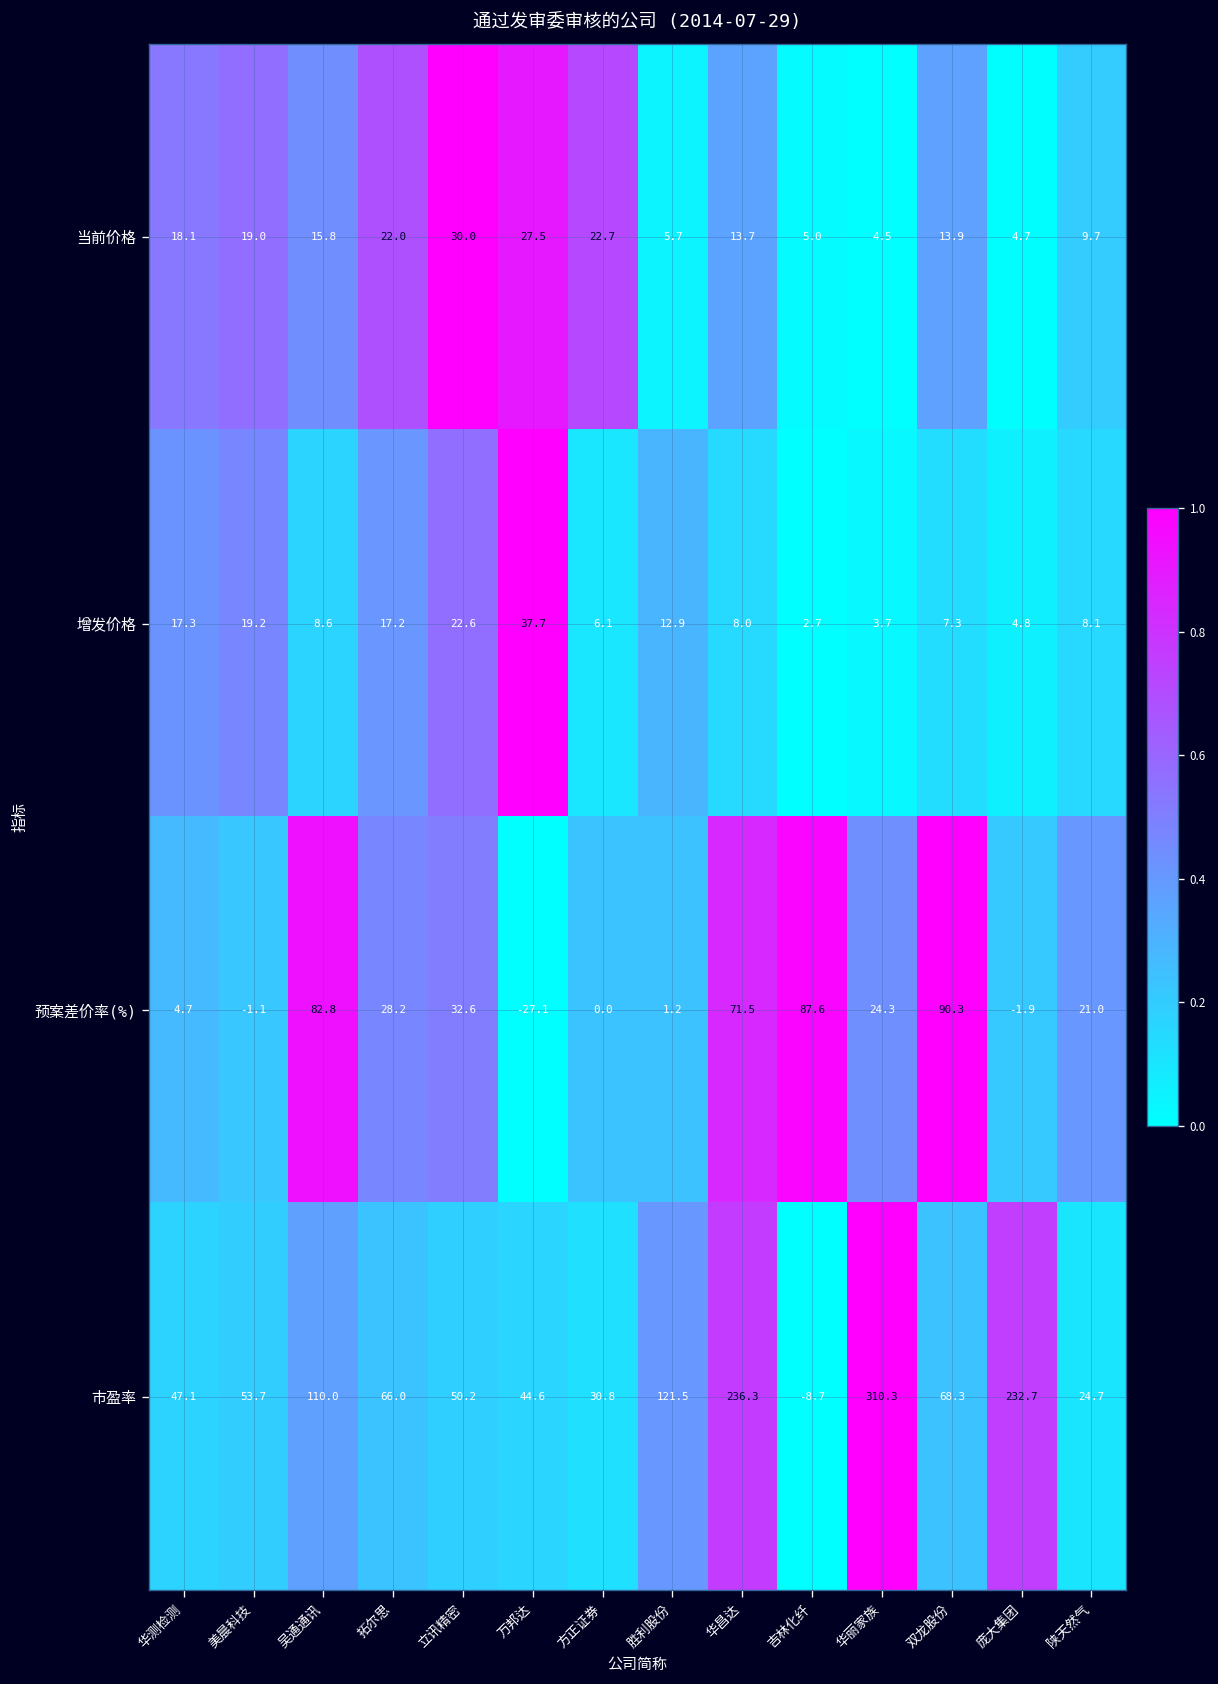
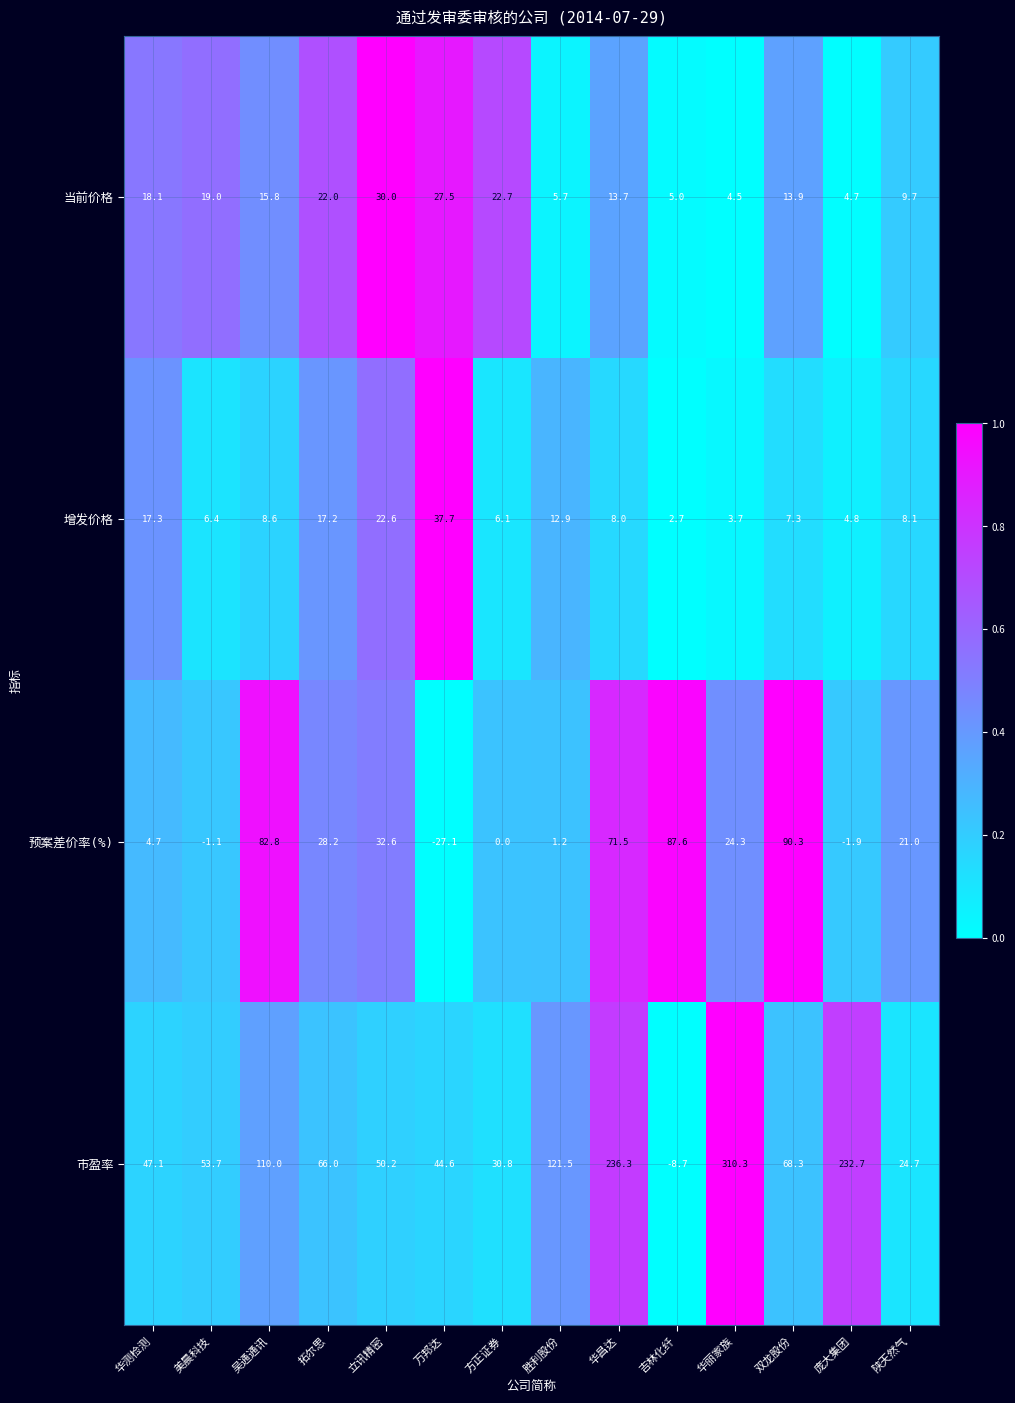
  {
    "当前价格": {
      "华测检测": 18.1,
      "美晨科技": 19.0,
      "吴通通讯": 15.8,
      "拓尔思": 22.0,
      "立讯精密": 30.0,
      "万邦达": 27.5,
      "方正证券": 22.7,
      "胜利股份": 5.7,
      "华昌达": 13.7,
      "吉林化纤": 5.0,
      "华丽家族": 4.5,
      "双龙股份": 13.9,
      "庞大集团": 4.7,
      "陕天然气": 9.7
    },
    "增发价格": {
      "华测检测": 17.3,
-     "美晨科技": 19.2,
+     "美晨科技": 6.4,
      "吴通通讯": 8.6,
      "拓尔思": 17.2,
      "立讯精密": 22.6,
      "万邦达": 37.7,
      "方正证券": 6.1,
      "胜利股份": 12.9,
      "华昌达": 8.0,
      "吉林化纤": 2.7,
      "华丽家族": 3.7,
      "双龙股份": 7.3,
      "庞大集团": 4.8,
      "陕天然气": 8.1
    },
    "预案差价率(%)": {
      "华测检测": 4.7,
      "美晨科技": -1.1,
      "吴通通讯": 82.8,
      "拓尔思": 28.2,
      "立讯精密": 32.6,
      "万邦达": -27.1,
      "方正证券": 0.0,
      "胜利股份": 1.2,
      "华昌达": 71.5,
      "吉林化纤": 87.6,
      "华丽家族": 24.3,
      "双龙股份": 90.3,
      "庞大集团": -1.9,
      "陕天然气": 21.0
    },
    "市盈率": {
      "华测检测": 47.1,
      "美晨科技": 53.7,
      "吴通通讯": 110.0,
      "拓尔思": 66.0,
      "立讯精密": 50.2,
      "万邦达": 44.6,
      "方正证券": 30.8,
      "胜利股份": 121.5,
      "华昌达": 236.3,
      "吉林化纤": -8.7,
      "华丽家族": 310.3,
      "双龙股份": 68.3,
      "庞大集团": 232.7,
      "陕天然气": 24.7
    }
  }
